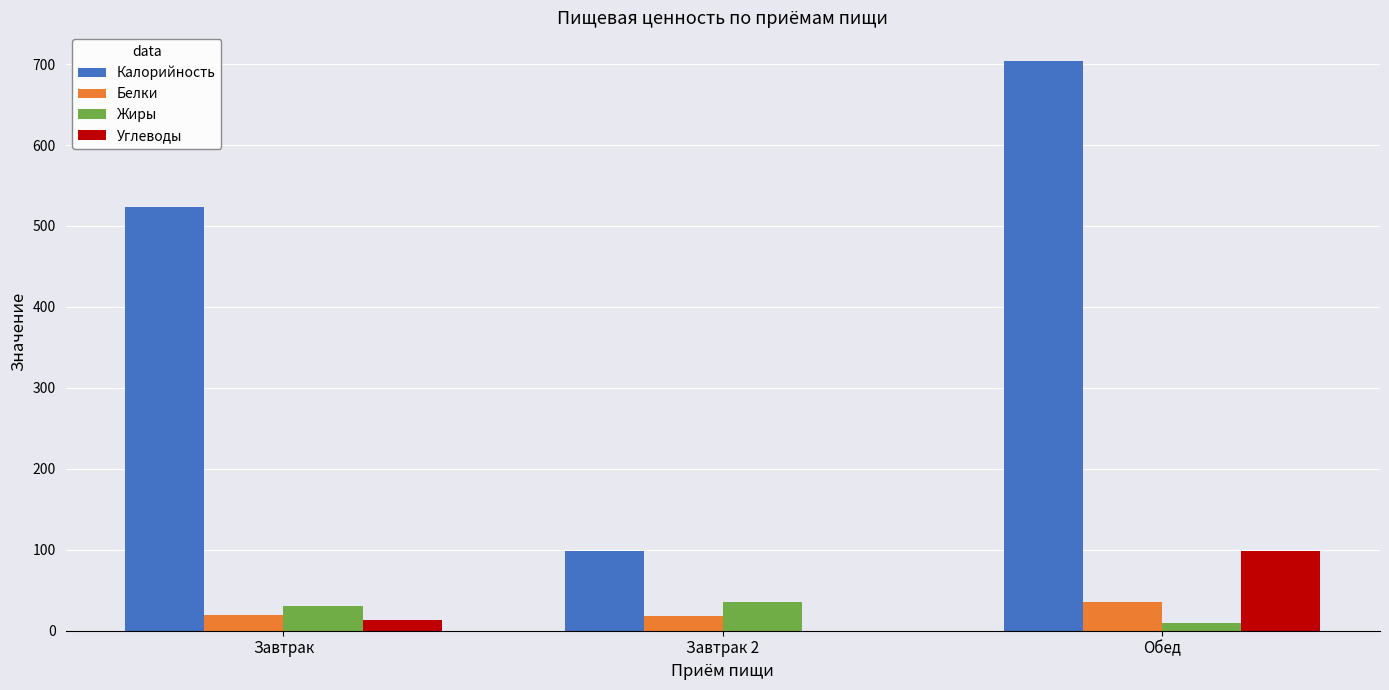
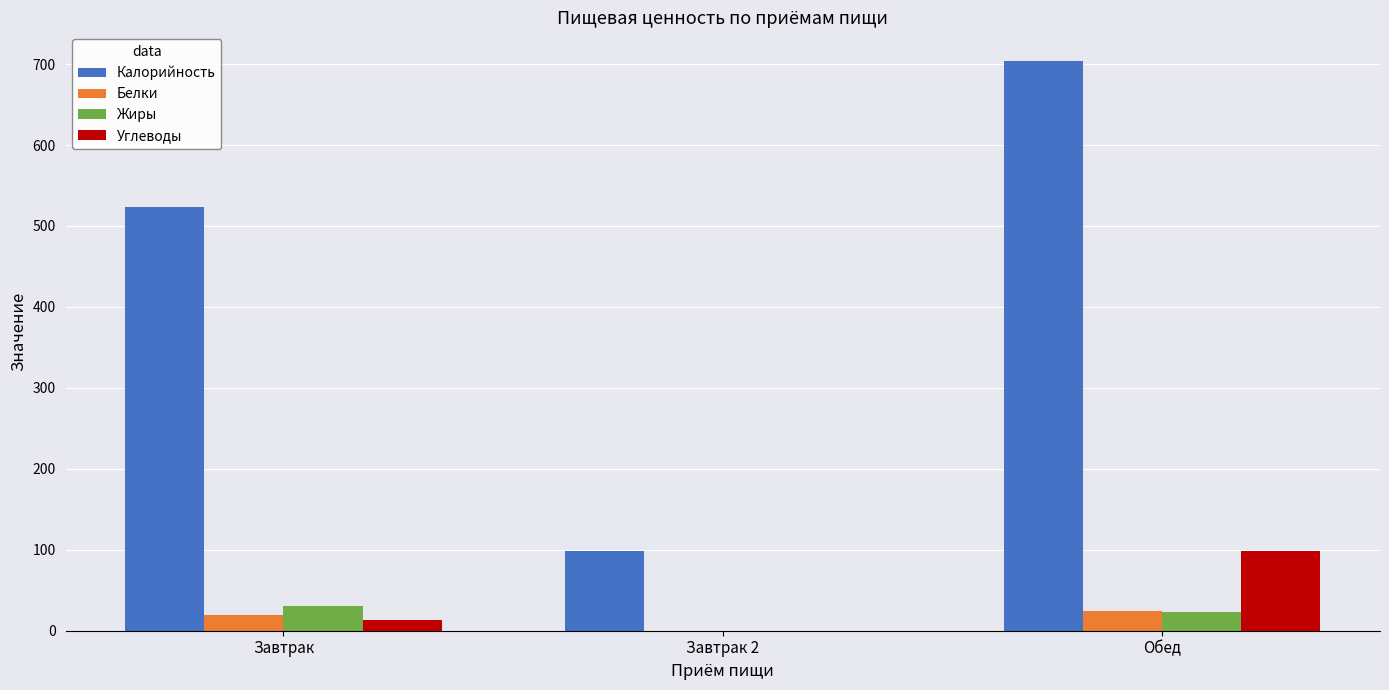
  {
    "Калорийность": {
      "Завтрак": 520,
      "Завтрак 2": 100,
      "Обед": 700
    },
    "Белки": {
      "Завтрак": 20,
-     "Завтрак 2": 20,
-     "Обед": 40
+     "Завтрак 2": 0,
+     "Обед": 20
    },
    "Жиры": {
      "Завтрак": 30,
-     "Завтрак 2": 40,
-     "Обед": 10
+     "Завтрак 2": 0,
+     "Обед": 20
    },
    "Углеводы": {
      "Завтрак": 10,
      "Завтрак 2": 0,
      "Обед": 100
    }
  }
